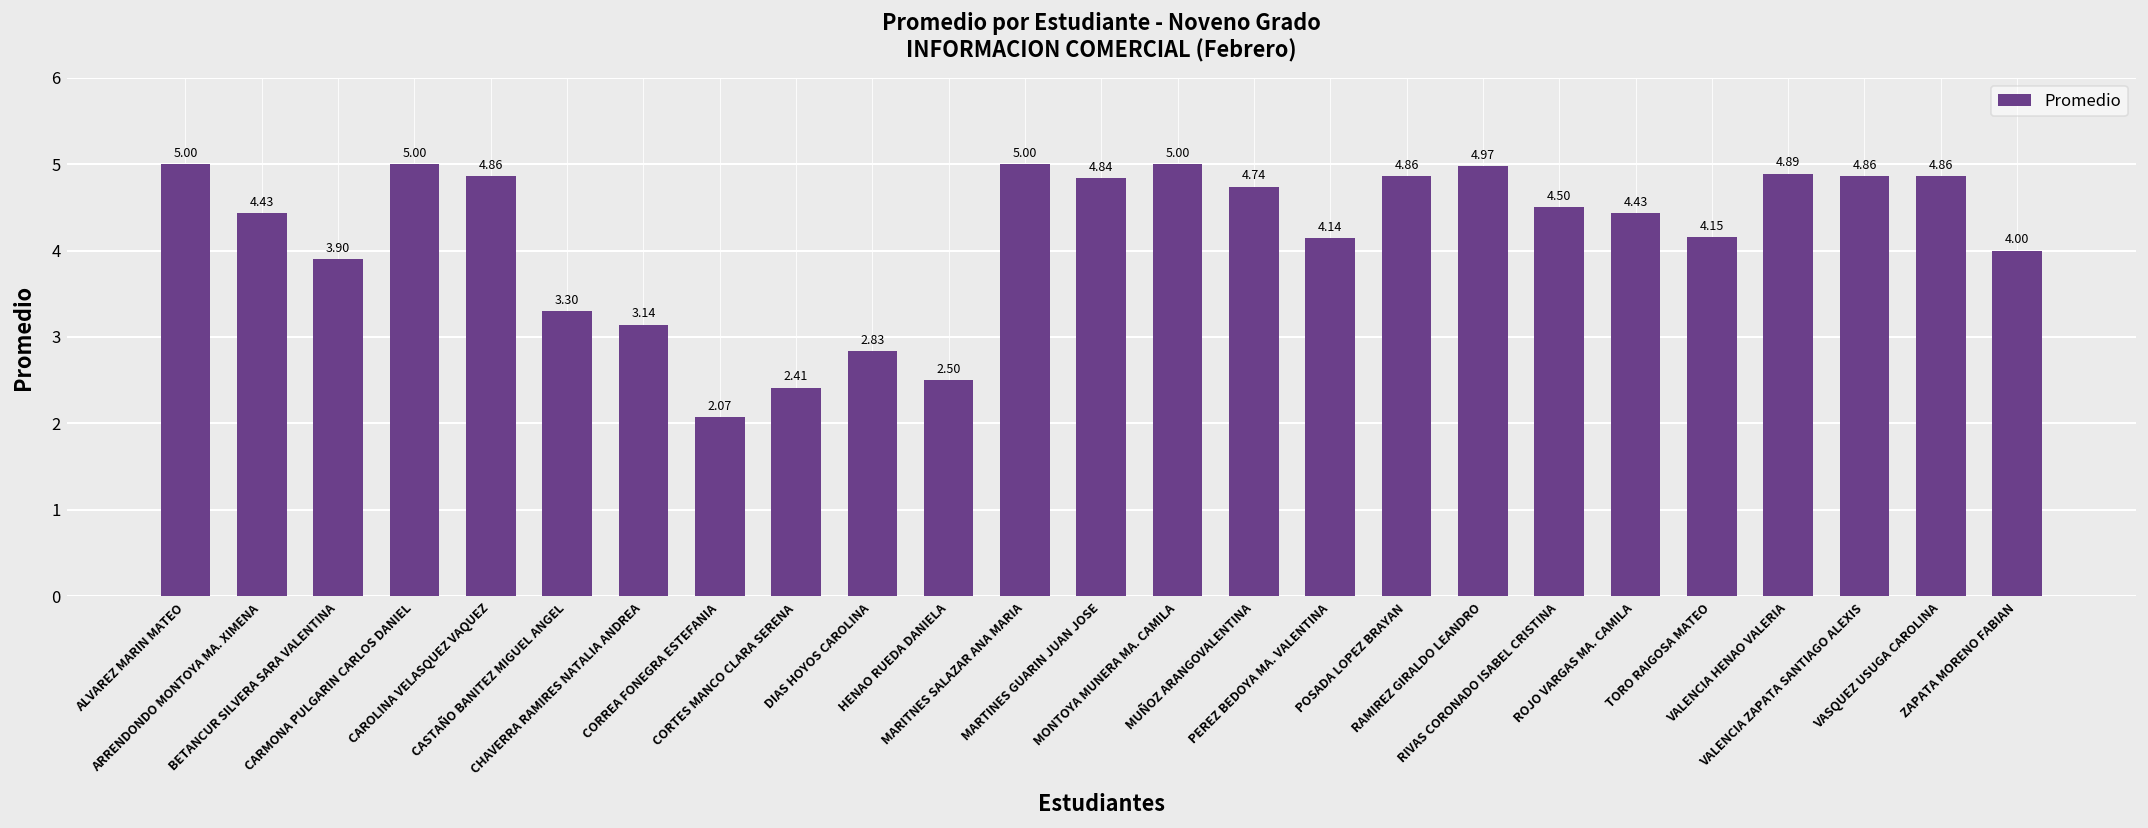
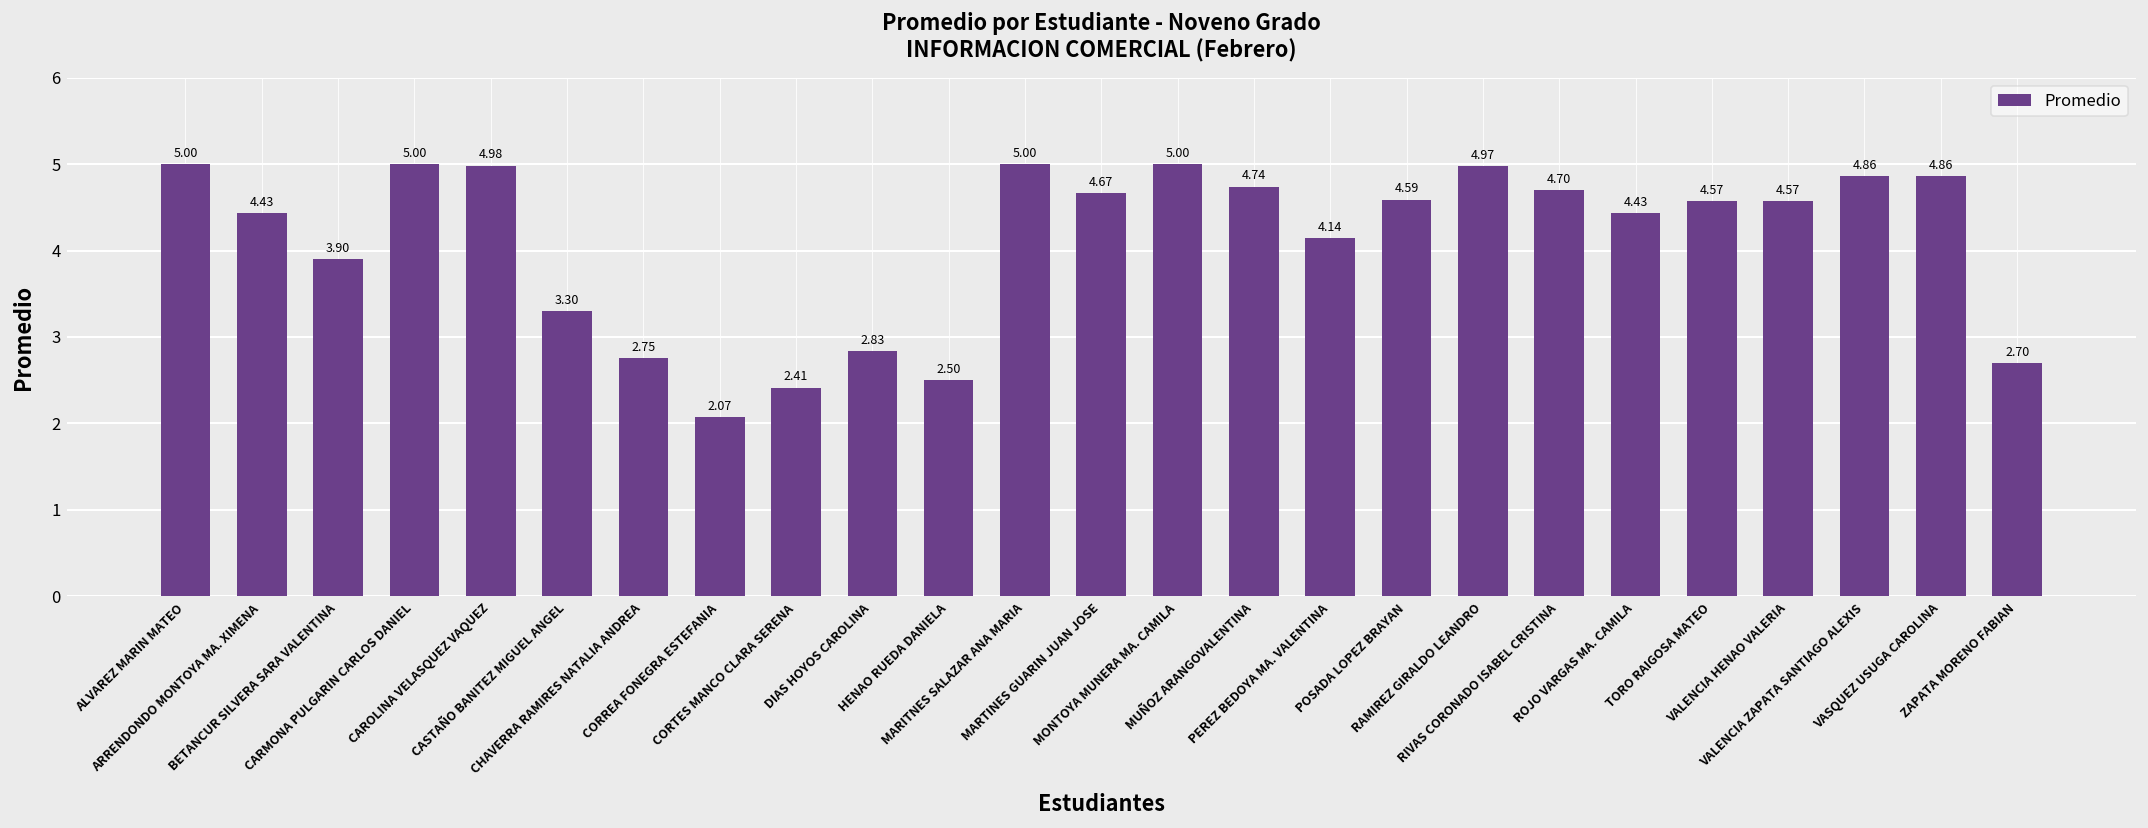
  {
    "ALVAREZ MARIN MATEO": 5.00,
    "ARRENDONDO MONTOYA MA. XIMENA": 4.43,
    "BETANCUR SILVERA SARA VALENTINA": 3.90,
    "CARMONA PULGARIN CARLOS DANIEL": 5.00,
-   "CAROLINA VELASQUEZ VAQUEZ": 4.86,
+   "CAROLINA VELASQUEZ VAQUEZ": 4.98,
    "CASTAÑO BANITEZ MIGUEL ANGEL": 3.30,
-   "CHAVERRA RAMIRES NATALIA ANDREA": 3.14,
+   "CHAVERRA RAMIRES NATALIA ANDREA": 2.75,
    "CORREA FONEGRA ESTEFANIA": 2.07,
    "CORTES MANCO CLARA SERENA": 2.41,
    "DIAS HOYOS CAROLINA": 2.83,
    "HENAO RUEDA DANIELA": 2.50,
    "MARITNES SALAZAR ANA MARIA": 5.00,
-   "MARTINES GUARIN JUAN JOSE": 4.84,
+   "MARTINES GUARIN JUAN JOSE": 4.67,
    "MONTOYA MUNERA MA. CAMILA": 5.00,
    "MUÑOZ ARANGOVALENTINA": 4.74,
    "PEREZ BEDOYA MA. VALENTINA": 4.14,
-   "POSADA LOPEZ BRAYAN": 4.86,
+   "POSADA LOPEZ BRAYAN": 4.59,
    "RAMIREZ GIRALDO LEANDRO": 4.97,
-   "RIVAS CORONADO ISABEL CRISTINA": 4.50,
+   "RIVAS CORONADO ISABEL CRISTINA": 4.70,
    "ROJO VARGAS MA. CAMILA": 4.43,
-   "TORO RAIGOSA MATEO": 4.15,
-   "VALENCIA HENAO VALERIA": 4.89,
+   "TORO RAIGOSA MATEO": 4.57,
+   "VALENCIA HENAO VALERIA": 4.57,
    "VALENCIA ZAPATA SANTIAGO ALEXIS": 4.86,
    "VASQUEZ USUGA CAROLINA": 4.86,
-   "ZAPATA MORENO FABIAN": 4.00
+   "ZAPATA MORENO FABIAN": 2.70
  }
